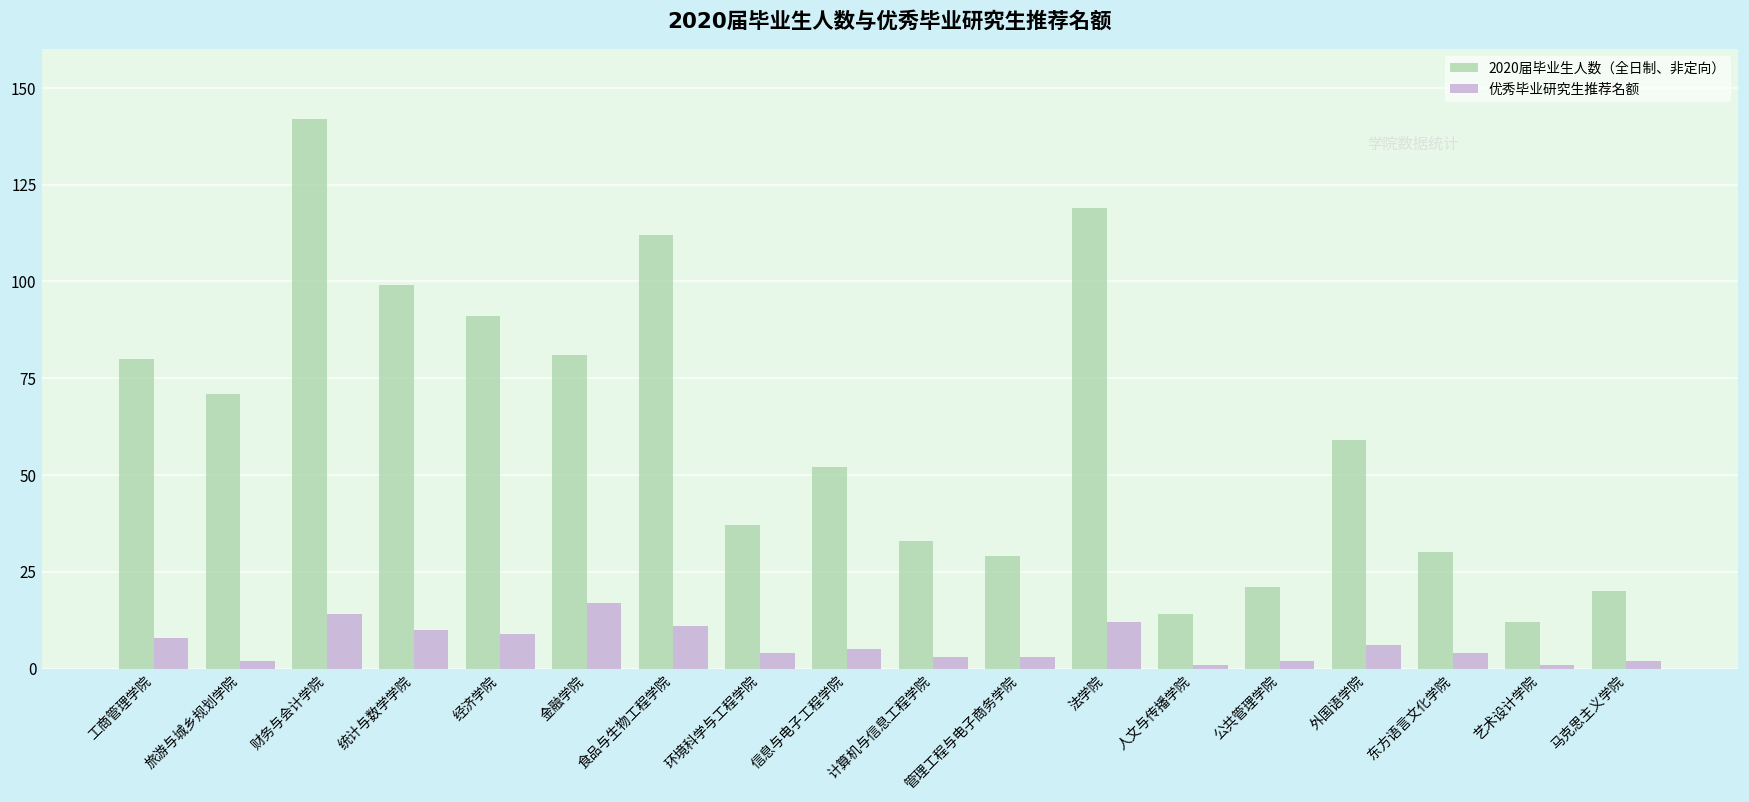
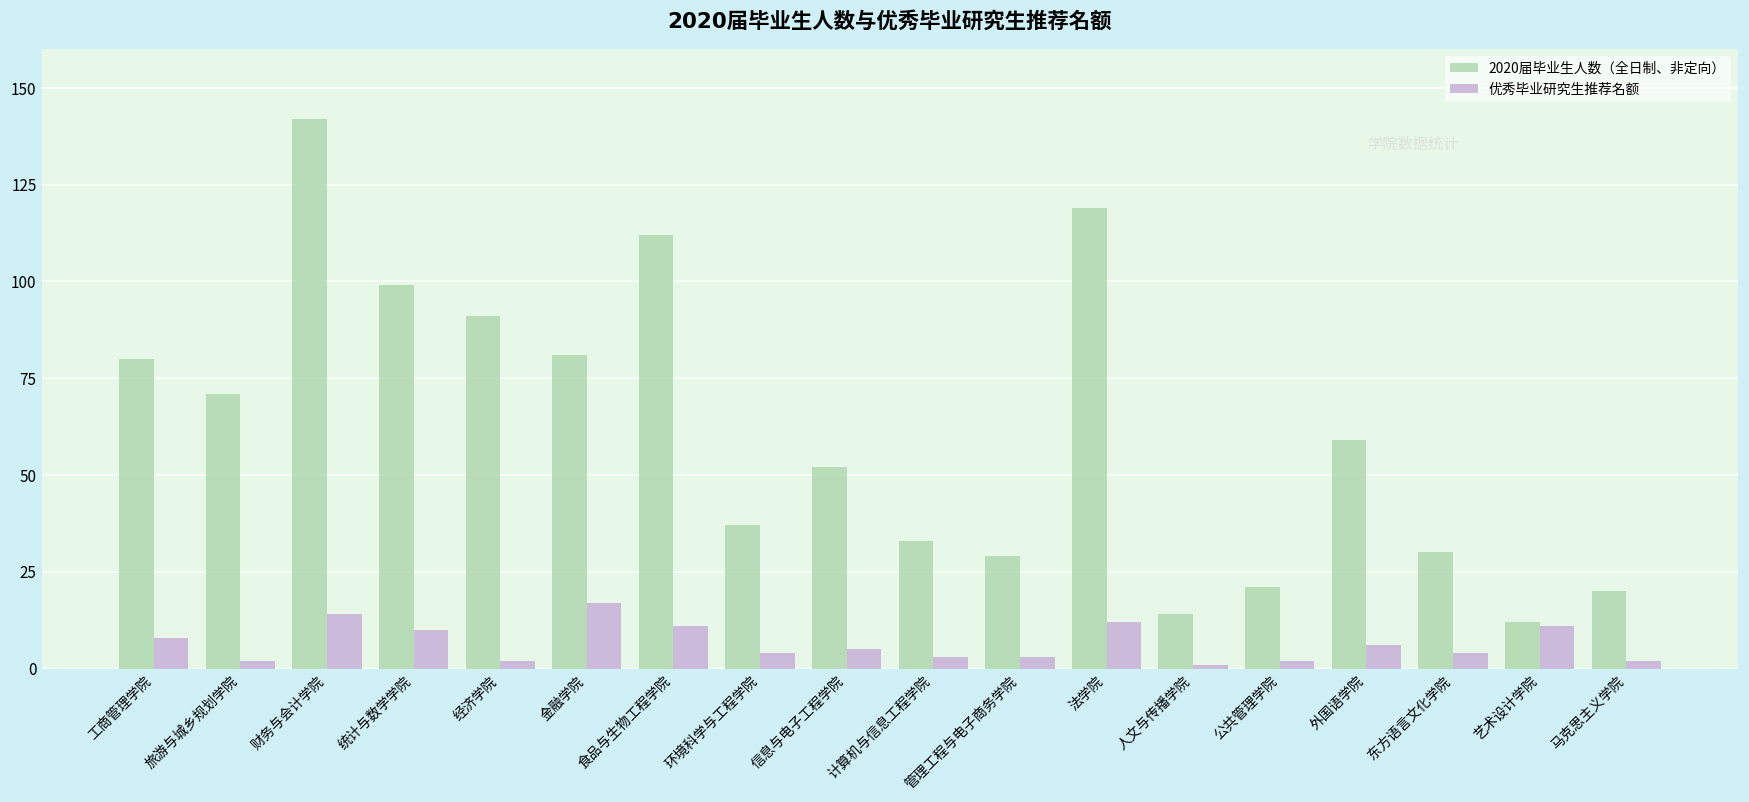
  {
    "2020届毕业生人数（全日制、非定向）": {
      "工商管理学院": 80,
      "旅游与城乡规划学院": 71,
      "财务与会计学院": 142,
      "统计与数学学院": 99,
      "经济学院": 91,
      "金融学院": 81,
      "食品与生物工程学院": 112,
      "环境科学与工程学院": 37,
      "信息与电子工程学院": 52,
      "计算机与信息工程学院": 33,
      "管理工程与电子商务学院": 29,
      "法学院": 119,
      "人文与传播学院": 14,
      "公共管理学院": 21,
      "外国语学院": 59,
      "东方语言文化学院": 30,
      "艺术设计学院": 12,
      "马克思主义学院": 20
    },
    "优秀毕业研究生推荐名额": {
      "工商管理学院": 8,
      "旅游与城乡规划学院": 2,
      "财务与会计学院": 14,
      "统计与数学学院": 10,
-     "经济学院": 9,
+     "经济学院": 2,
      "金融学院": 17,
      "食品与生物工程学院": 11,
      "环境科学与工程学院": 4,
      "信息与电子工程学院": 5,
      "计算机与信息工程学院": 3,
      "管理工程与电子商务学院": 3,
      "法学院": 12,
      "人文与传播学院": 1,
      "公共管理学院": 2,
      "外国语学院": 6,
      "东方语言文化学院": 4,
-     "艺术设计学院": 1,
+     "艺术设计学院": 11,
      "马克思主义学院": 2
    }
  }
